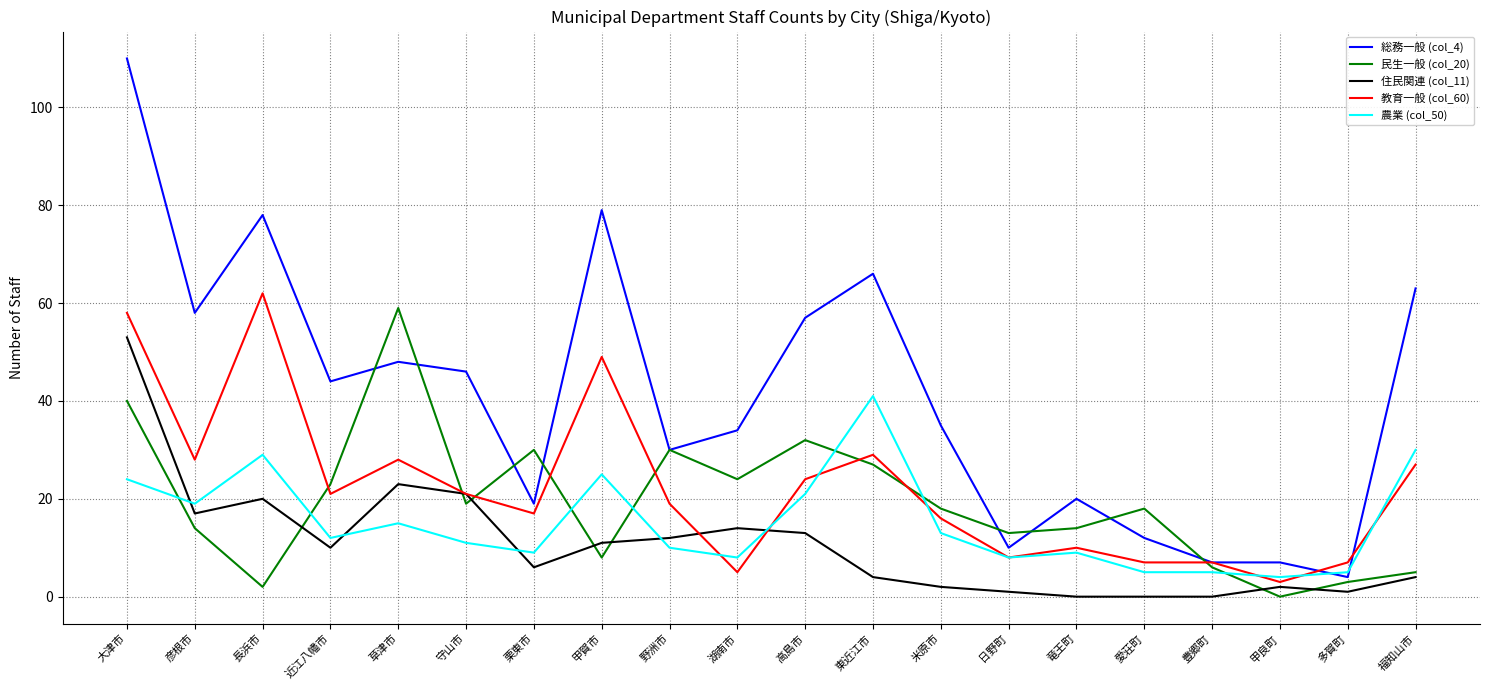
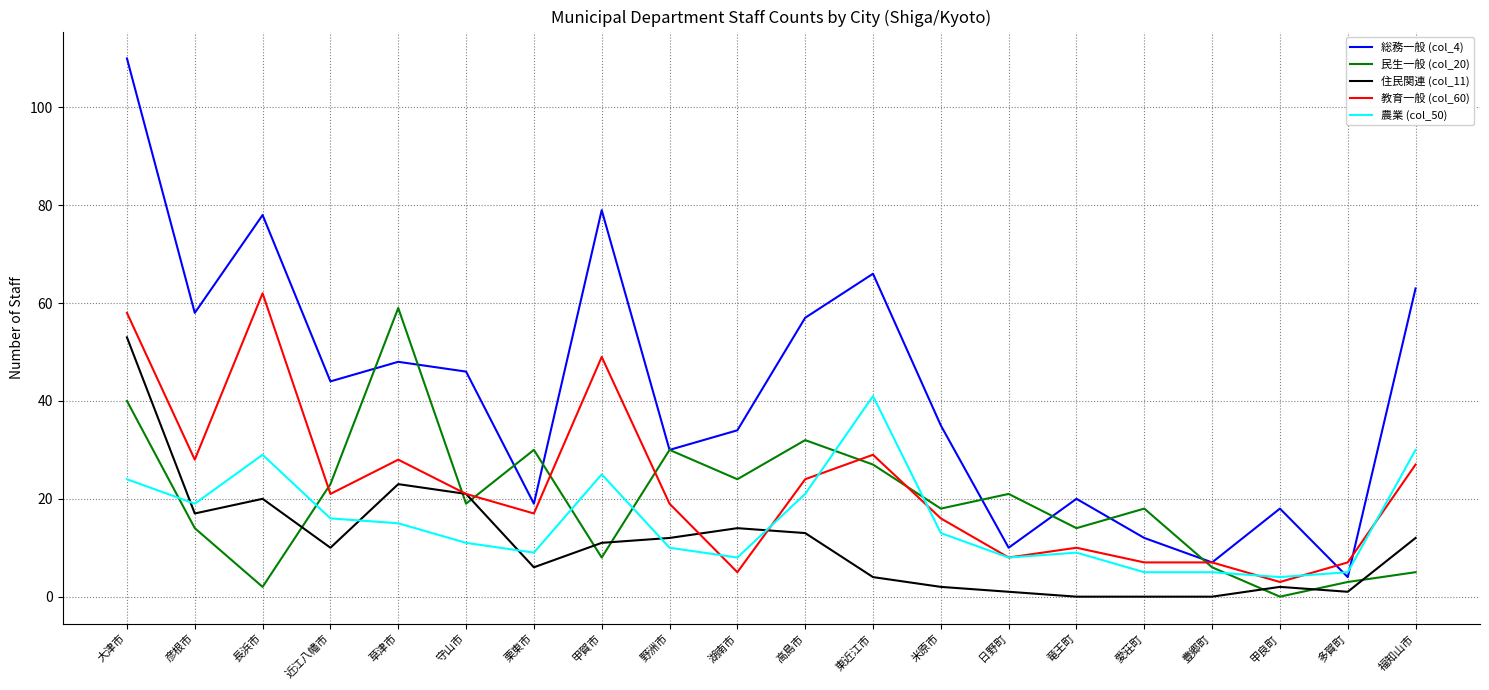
  {
    "総務一般 (col_4)": {
      "大津市": 110,
      "彦根市": 58,
      "長浜市": 78,
      "近江八幡市": 44,
      "草津市": 48,
      "守山市": 46,
      "栗東市": 19,
      "甲賀市": 79,
      "湖南市": 34,
      "高島市": 57,
      "東近江市": 66,
      "米原市": 35,
      "日野町": 10,
      "竜王町": 20,
      "愛荘町": 12,
-     "甲良町": 7,
+     "甲良町": 18,
      "多賀町": 4,
      "福知山市": 63
    },
    "民生一般 (col_20)": {
      "大津市": 40,
      "彦根市": 14,
      "長浜市": 2,
      "近江八幡市": 23,
      "草津市": 59,
      "守山市": 19,
      "栗東市": 30,
      "甲賀市": 8,
      "湖南市": 24,
      "高島市": 32,
      "東近江市": 27,
      "米原市": 18,
-     "日野町": 13,
+     "日野町": 21,
      "竜王町": 14,
      "愛荘町": 18,
      "豊郷町": 6,
      "甲良町": 0,
      "多賀町": 3,
      "福知山市": 5
    },
    "住民関連 (col_11)": {
      "大津市": 53,
      "彦根市": 17,
      "長浜市": 20,
      "近江八幡市": 10,
      "草津市": 23,
      "栗東市": 6,
      "甲賀市": 11,
      "野洲市": 12,
      "湖南市": 14,
      "高島市": 13,
      "東近江市": 4,
      "米原市": 2,
      "日野町": 1,
      "竜王町": 0,
      "愛荘町": 0,
      "豊郷町": 0,
      "甲良町": 2,
      "多賀町": 1,
-     "福知山市": 4
+     "福知山市": 12
    },
    "教育一般 (col_60)": {
      "大津市": 58,
      "彦根市": 28,
      "長浜市": 62,
      "近江八幡市": 21,
      "草津市": 28,
      "栗東市": 17,
      "甲賀市": 49,
      "野洲市": 19,
      "湖南市": 5,
      "高島市": 24,
      "東近江市": 29,
      "米原市": 16,
      "竜王町": 10,
      "愛荘町": 7,
      "甲良町": 3,
      "多賀町": 7,
      "福知山市": 27
    },
    "農業 (col_50)": {
      "大津市": 24,
      "彦根市": 19,
      "長浜市": 29,
-     "近江八幡市": 12,
+     "近江八幡市": 16,
      "草津市": 15,
      "守山市": 11,
      "栗東市": 9,
      "甲賀市": 25,
      "野洲市": 10,
      "湖南市": 8,
      "高島市": 21,
      "東近江市": 41,
      "米原市": 13,
      "竜王町": 9,
      "愛荘町": 5,
      "豊郷町": 5,
      "甲良町": 4,
      "多賀町": 5,
      "福知山市": 30
    }
  }
